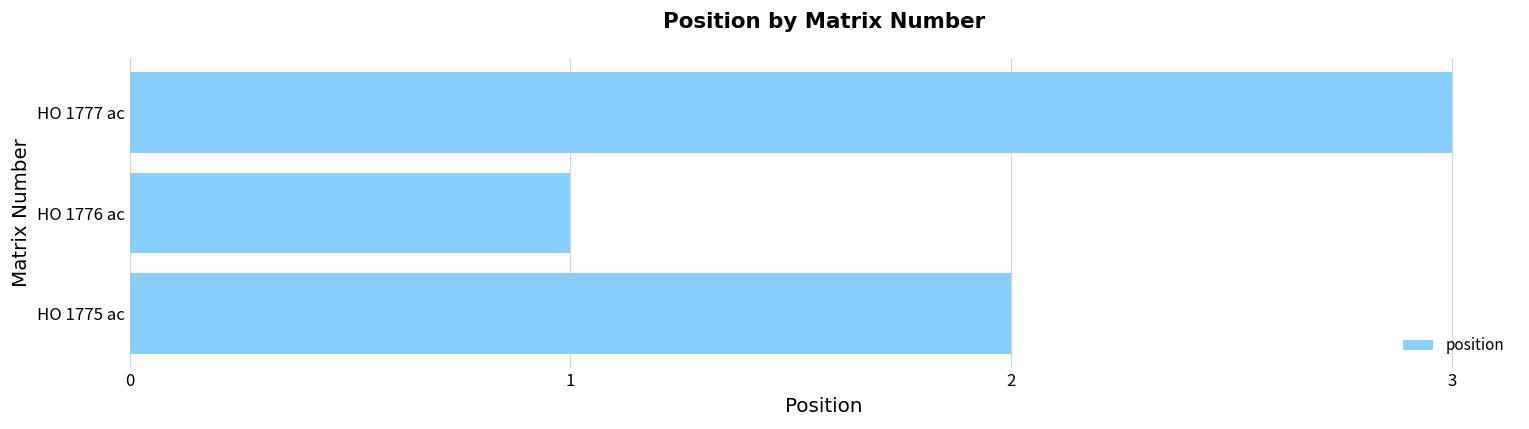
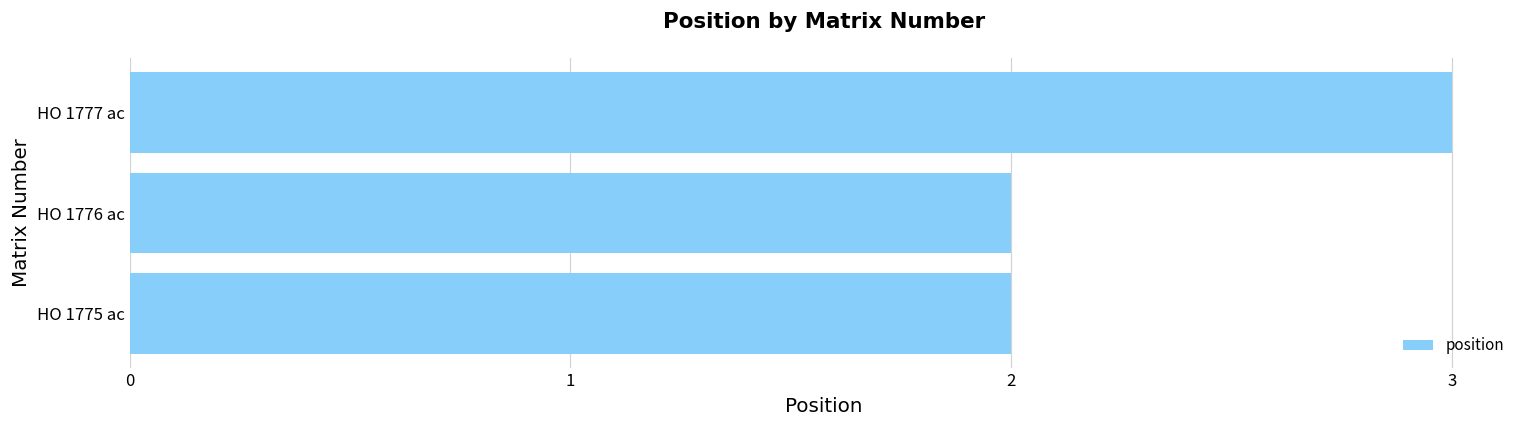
  {
    "HO 1777 ac": 3,
-   "HO 1776 ac": 1,
+   "HO 1776 ac": 2,
    "HO 1775 ac": 2
  }
